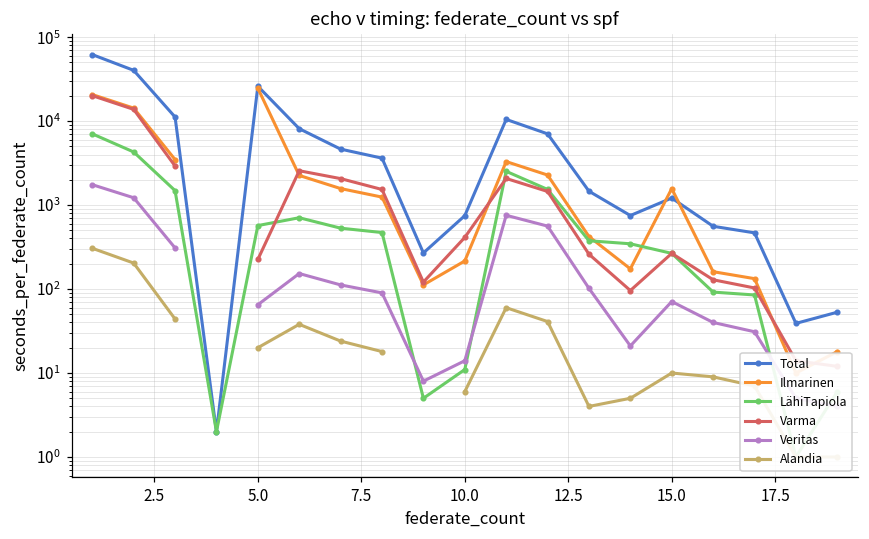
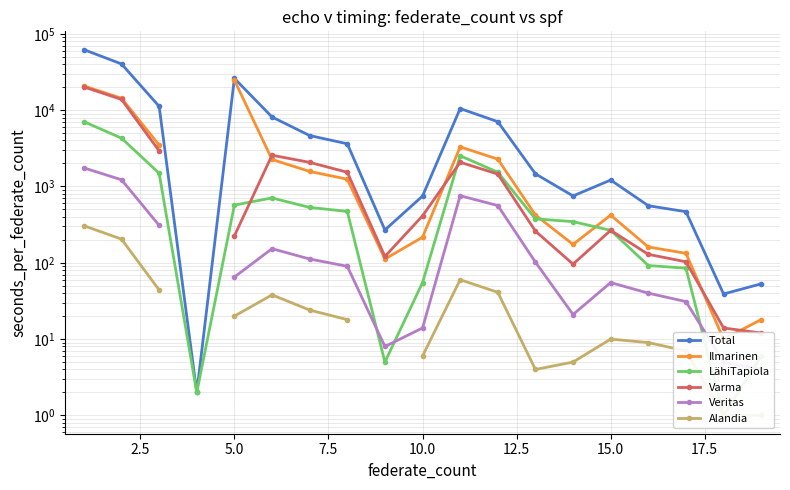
  {
    "Total": {
      "10.0": 700,
      "15.0": 1200
    },
    "Ilmarinen": {
      "10.0": 220,
-     "15.0": 1600
+     "15.0": 400
    },
    "LähiTapiola": {
      "5.0": 600,
-     "10.0": 11
+     "10.0": 60
    },
    "Varma": {
      "5.0": 230,
      "10.0": 400
    },
    "Veritas": {
      "5.0": 70,
      "10.0": 14,
-     "15.0": 70
+     "15.0": 60
    },
    "Alandia": {
      "5.0": 20,
      "10.0": 6,
      "15.0": 10
    }
  }
